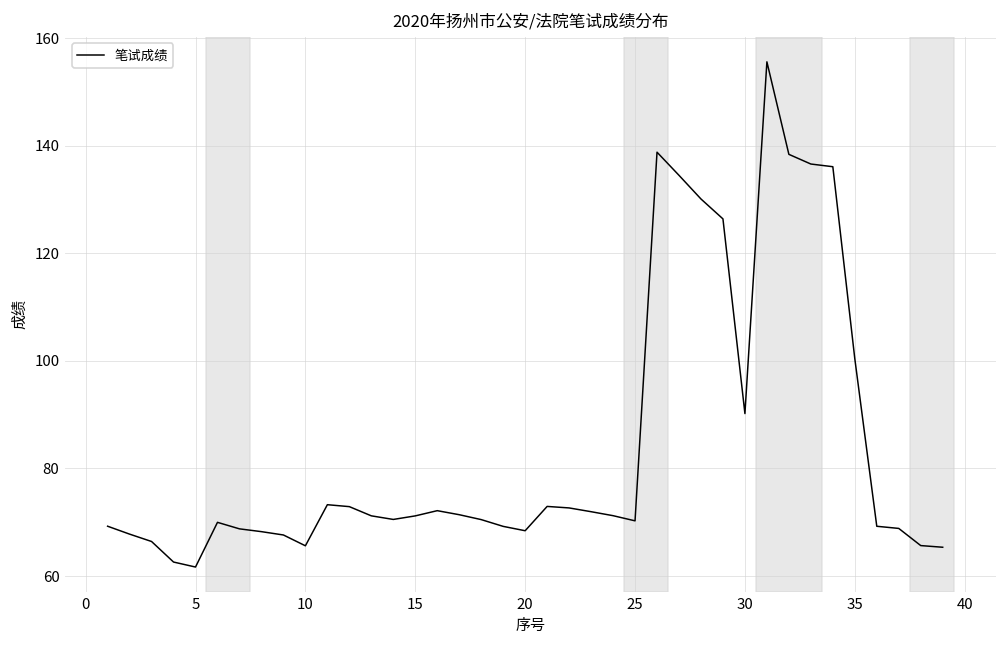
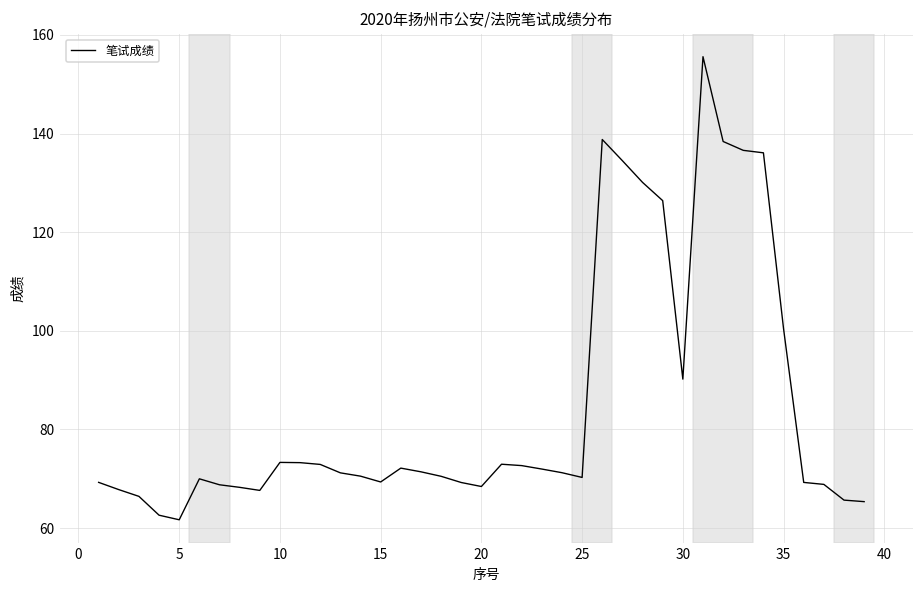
  {
    "5": 62,
-   "10": 66,
-   "15": 71,
+   "10": 73,
+   "15": 69,
    "20": 68,
    "25": 70,
    "30": 90,
    "35": 100
  }
